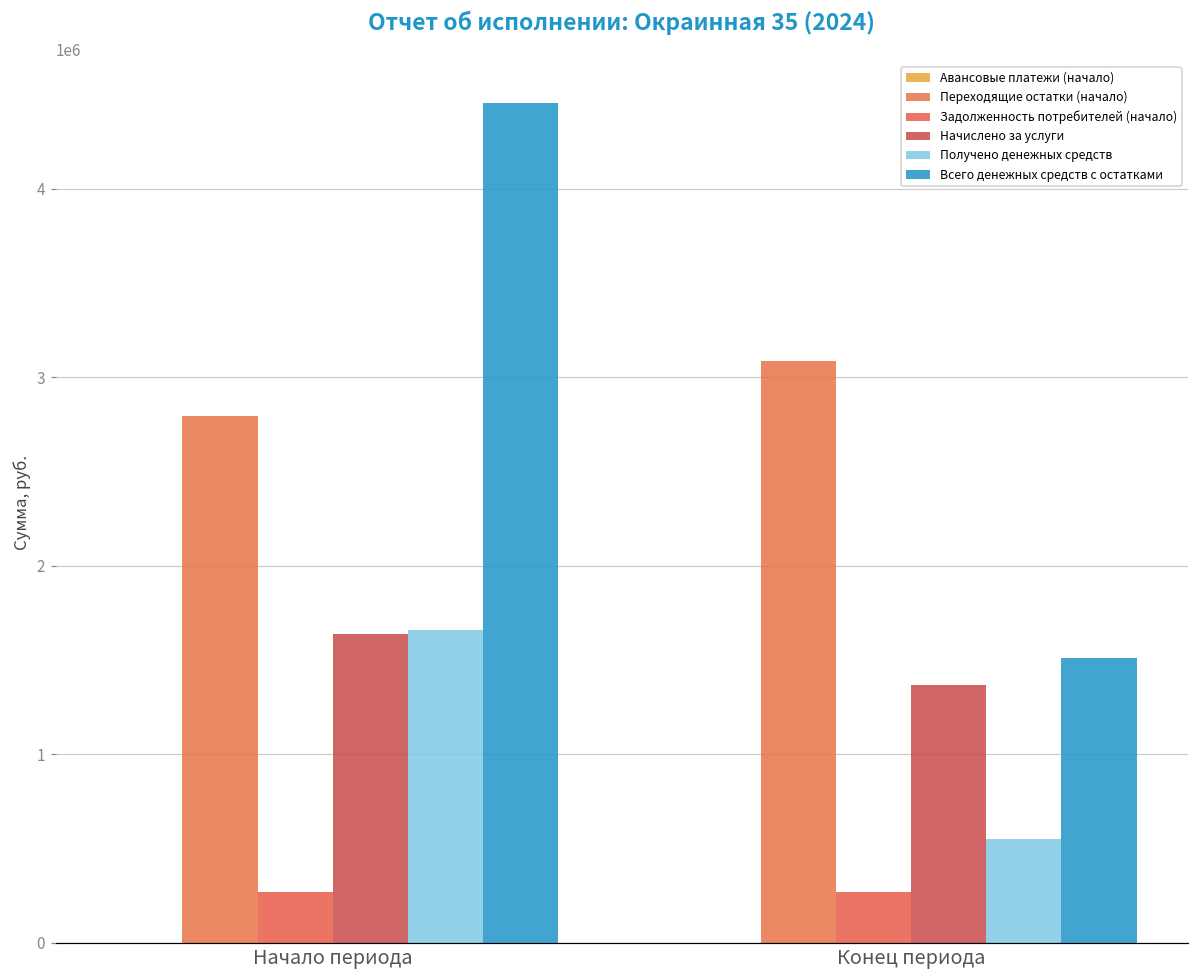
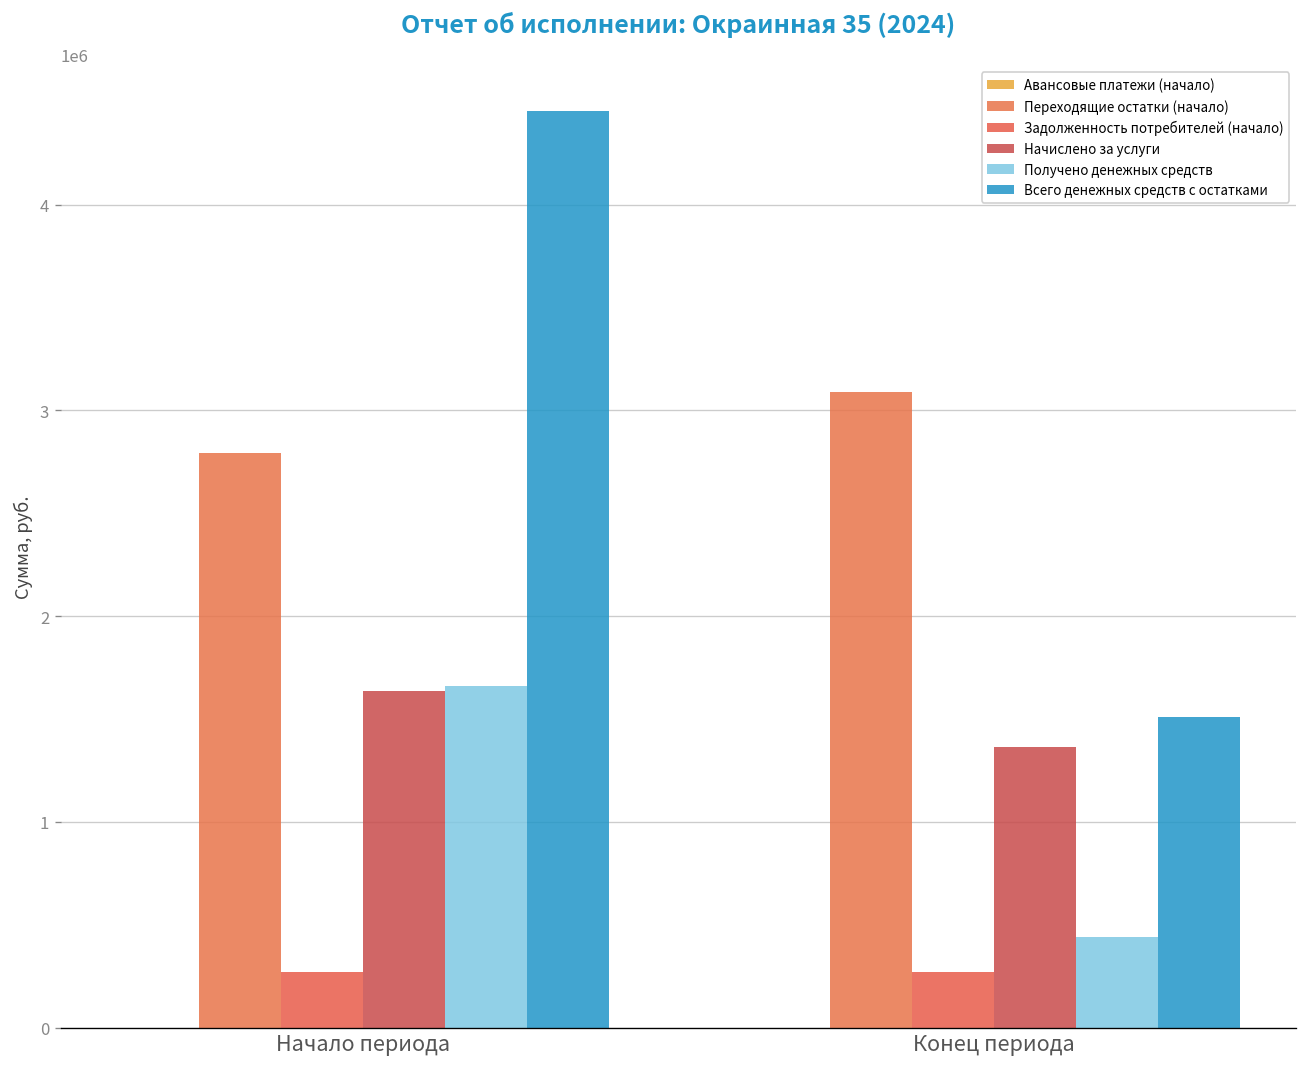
  {
    "Получено денежных средств": {
      "Начало периода": 1660000,
-     "Конец периода": 550000
+     "Конец периода": 440000
    },
    "Всего денежных средств с остатками": {
      "Начало периода": 4450000,
      "Конец периода": 1510000
    }
  }
